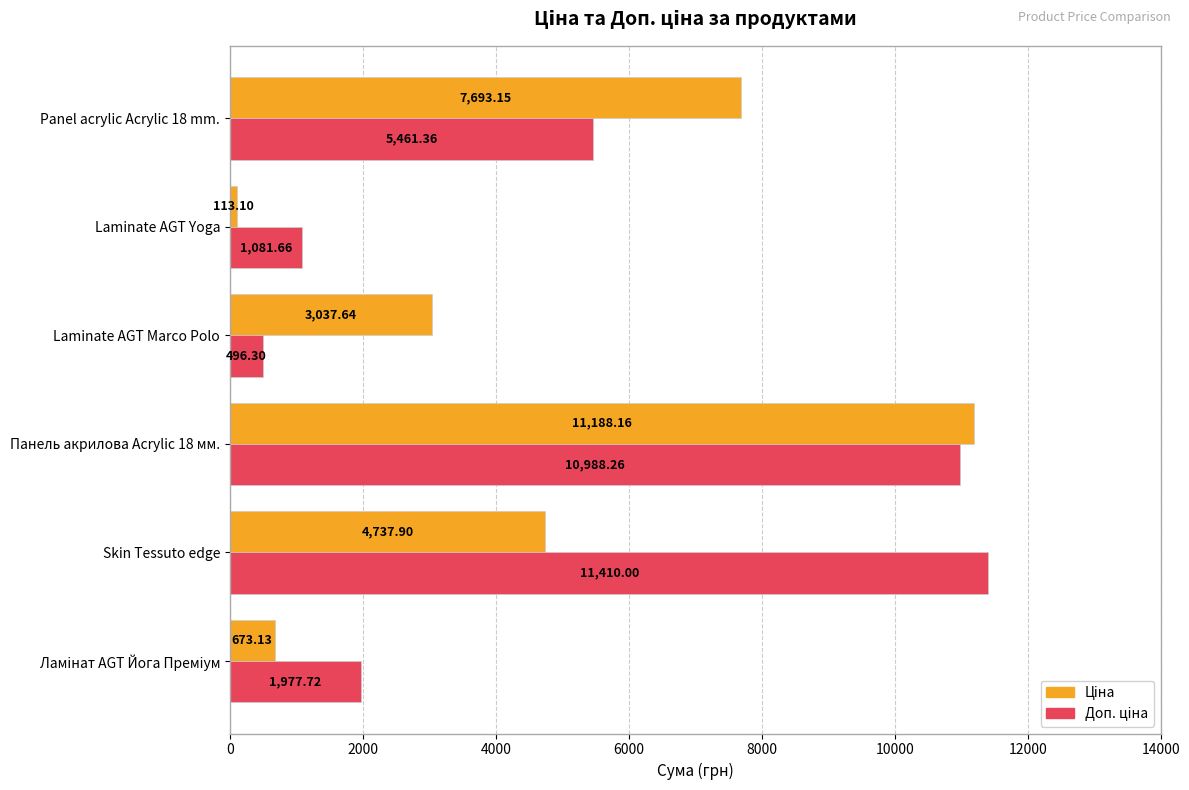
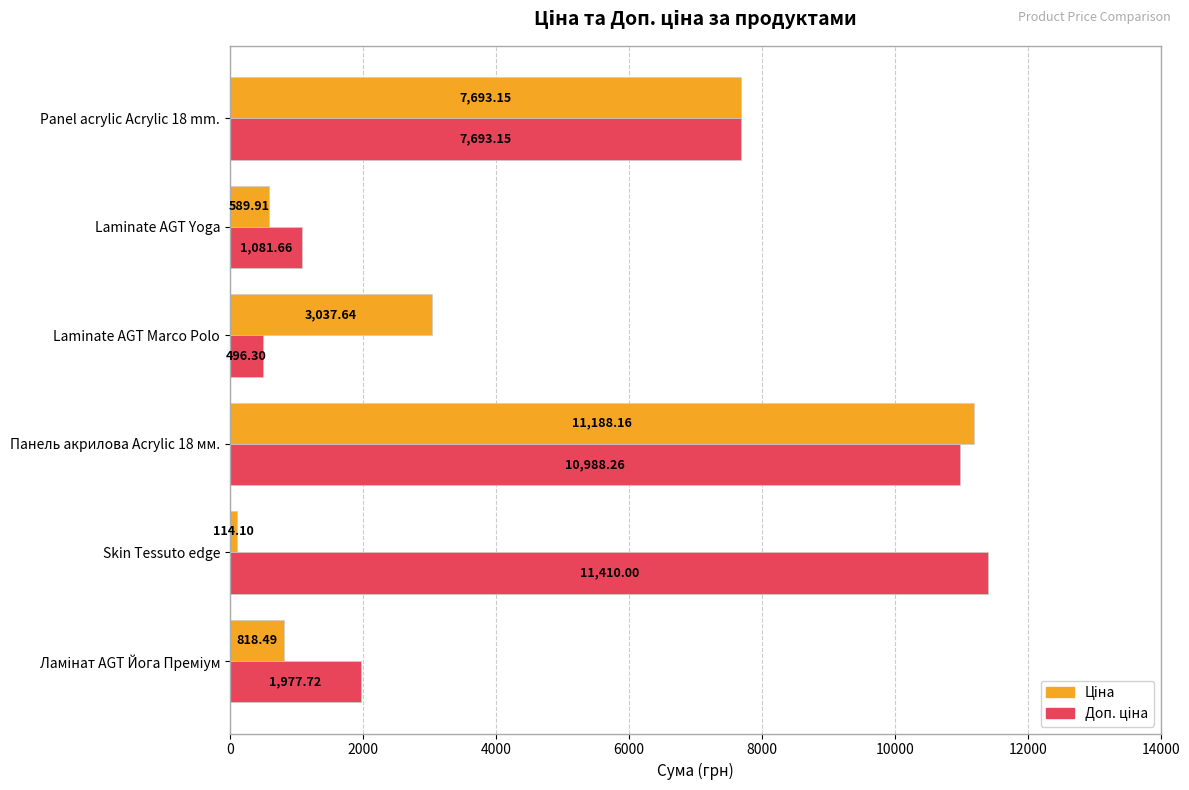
  {
    "Ціна": {
      "Panel acrylic Acrylic 18 mm.": "7,693.15",
-     "Laminate AGT Yoga": "113.10",
+     "Laminate AGT Yoga": "589.91",
      "Laminate AGT Marco Polo": "3,037.64",
      "Панель акрилова Acrylic 18 мм.": "11,188.16",
-     "Skin Tessuto edge": "4,737.90",
-     "Ламінат AGT Йога Преміум": "673.13"
+     "Skin Tessuto edge": "114.10",
+     "Ламінат AGT Йога Преміум": "818.49"
    },
    "Доп. ціна": {
-     "Panel acrylic Acrylic 18 mm.": "5,461.36",
+     "Panel acrylic Acrylic 18 mm.": "7,693.15",
      "Laminate AGT Yoga": "1,081.66",
      "Laminate AGT Marco Polo": "496.30",
      "Панель акрилова Acrylic 18 мм.": "10,988.26",
      "Skin Tessuto edge": "11,410.00",
      "Ламінат AGT Йога Преміум": "1,977.72"
    }
  }
